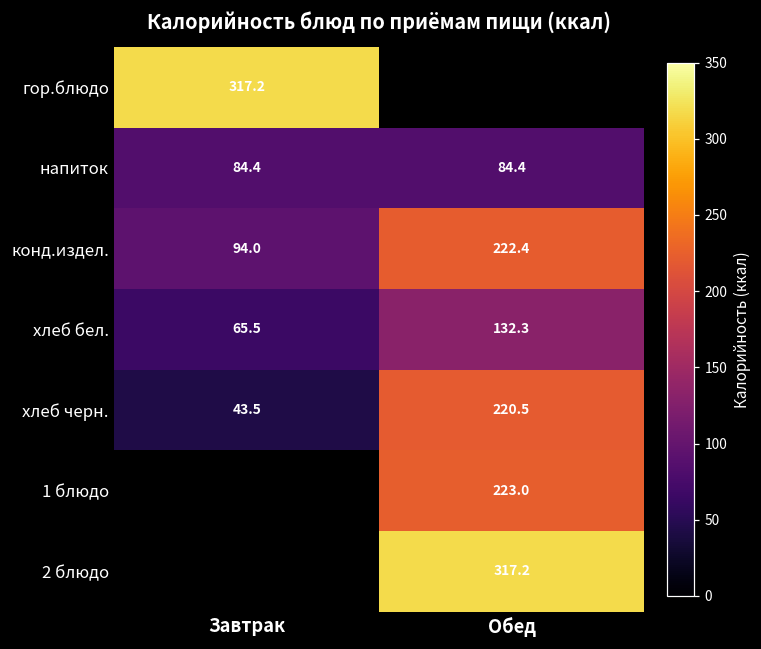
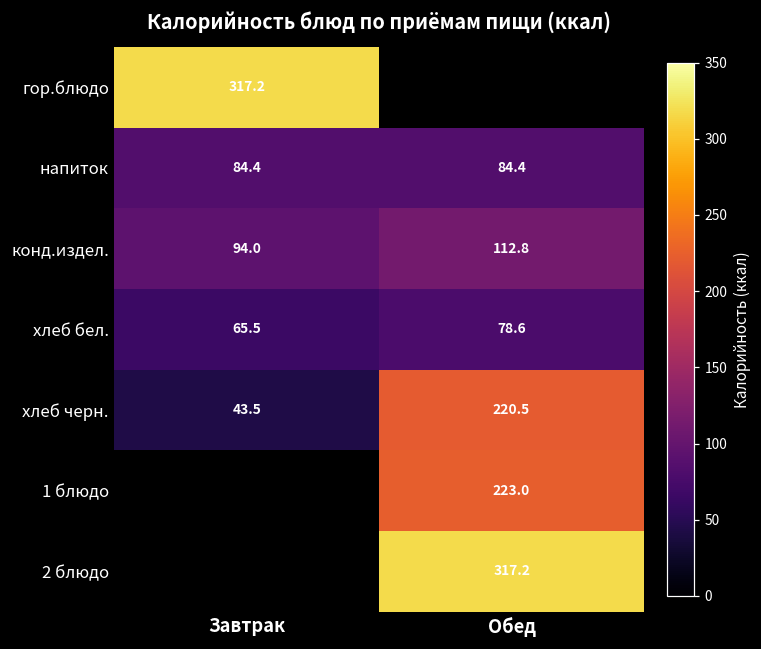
  {
    "гор.блюдо": {
      "Завтрак": 317.2
    },
    "напиток": {
      "Завтрак": 84.4,
      "Обед": 84.4
    },
    "конд.издел.": {
      "Завтрак": 94.0,
-     "Обед": 222.4
+     "Обед": 112.8
    },
    "хлеб бел.": {
      "Завтрак": 65.5,
-     "Обед": 132.3
+     "Обед": 78.6
    },
    "хлеб черн.": {
      "Завтрак": 43.5,
      "Обед": 220.5
    },
    "1 блюдо": {
      "Обед": 223.0
    },
    "2 блюдо": {
      "Обед": 317.2
    }
  }
